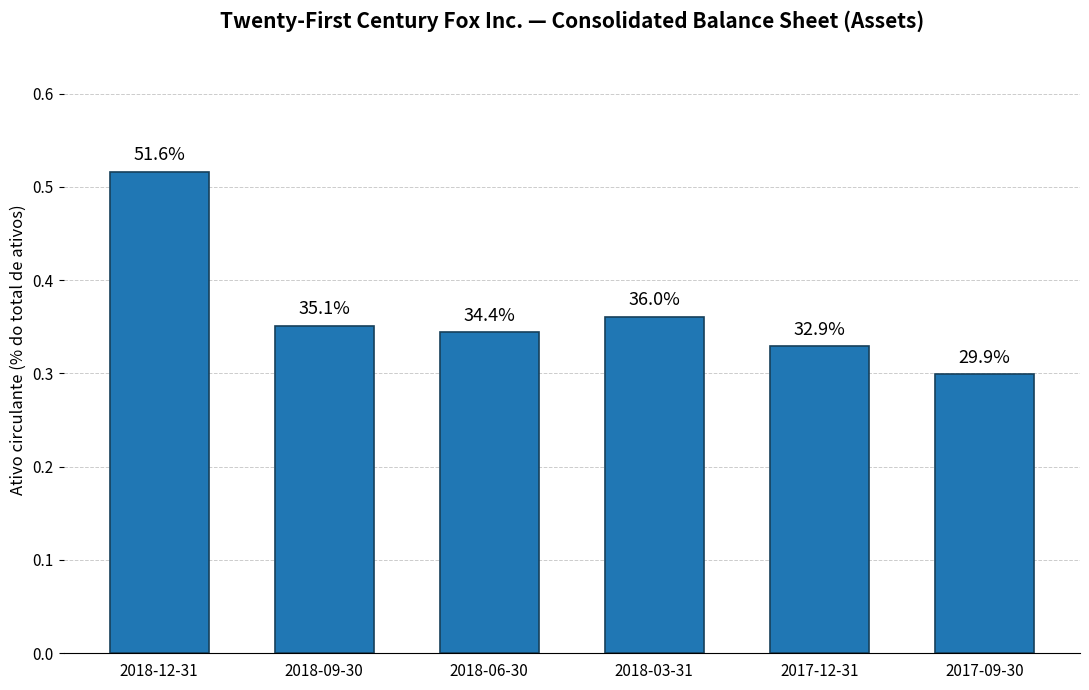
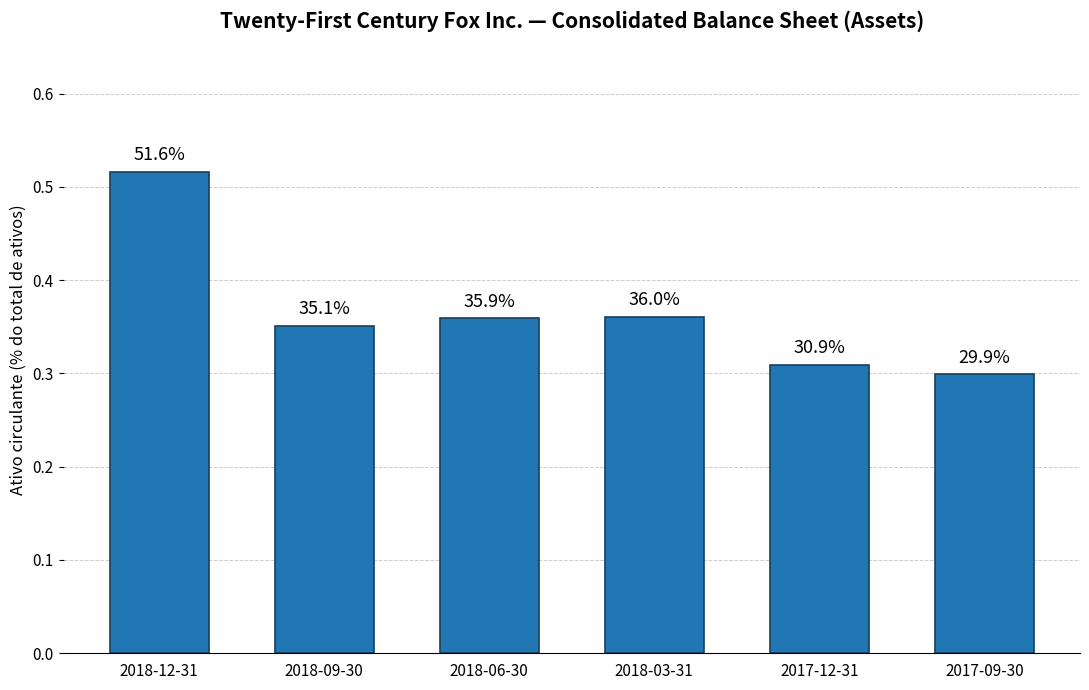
  {
    "2018-12-31": "51.6%",
    "2018-09-30": "35.1%",
-   "2018-06-30": "34.4%",
+   "2018-06-30": "35.9%",
    "2018-03-31": "36.0%",
-   "2017-12-31": "32.9%",
+   "2017-12-31": "30.9%",
    "2017-09-30": "29.9%"
  }
